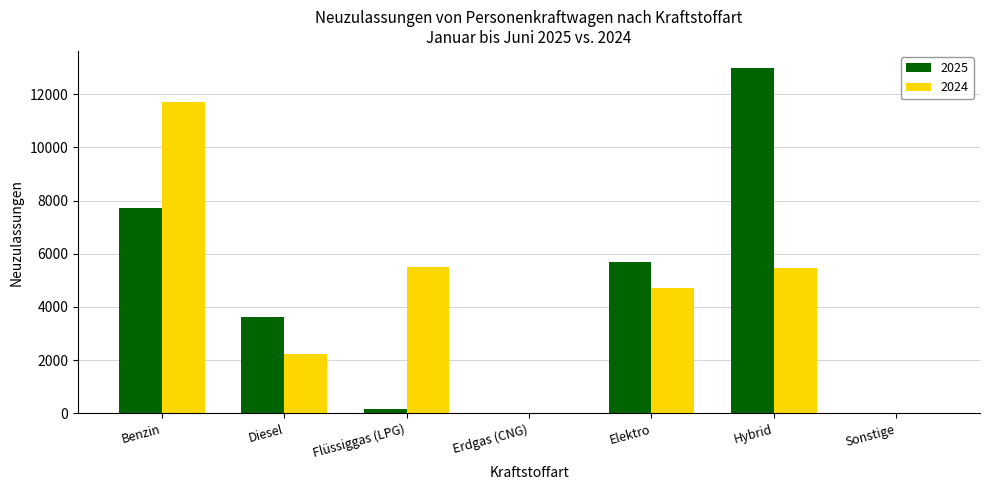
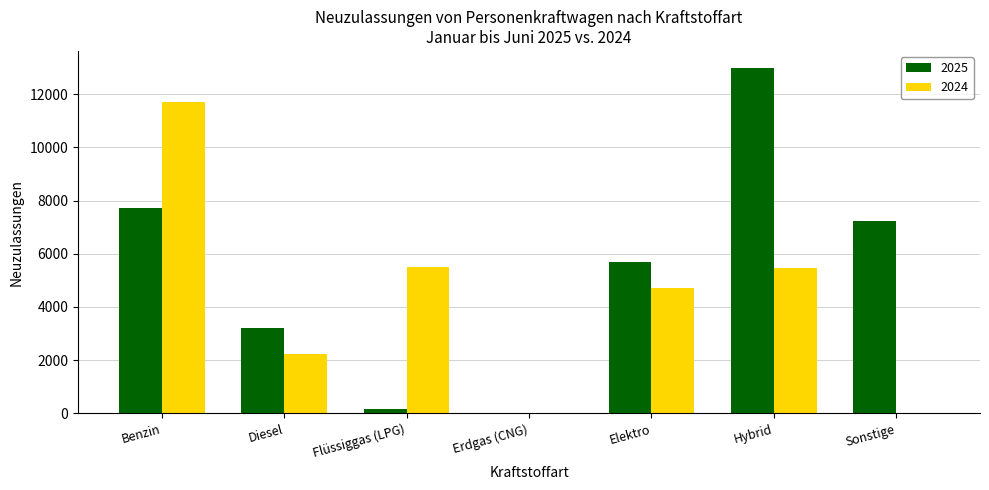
  {
    "2025": {
      "Benzin": 7700,
-     "Diesel": 3600,
+     "Diesel": 3200,
      "Flüssiggas (LPG)": 200,
      "Erdgas (CNG)": 0,
      "Elektro": 5700,
      "Hybrid": 13000,
-     "Sonstige": 0
+     "Sonstige": 7200
    },
    "2024": {
      "Benzin": 11700,
      "Diesel": 2200,
      "Flüssiggas (LPG)": 5500,
      "Elektro": 4700,
      "Hybrid": 5500
    }
  }
